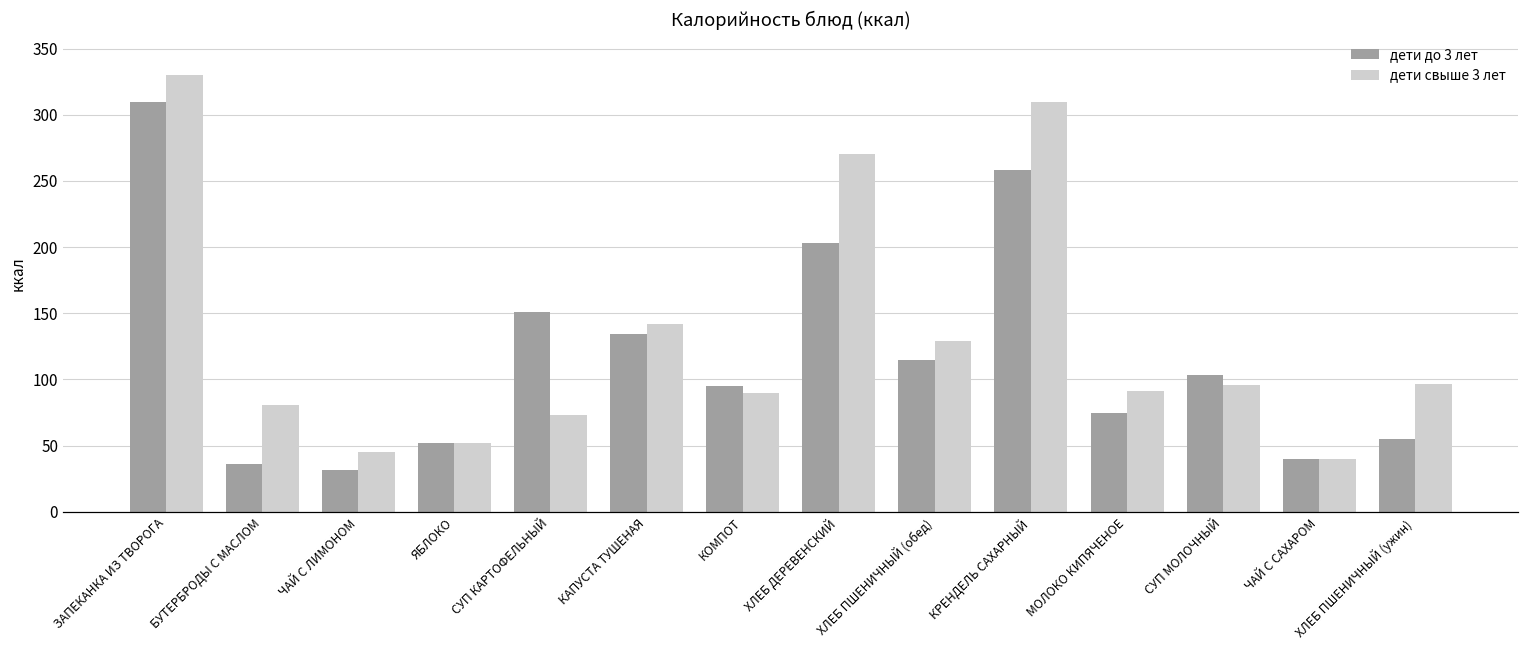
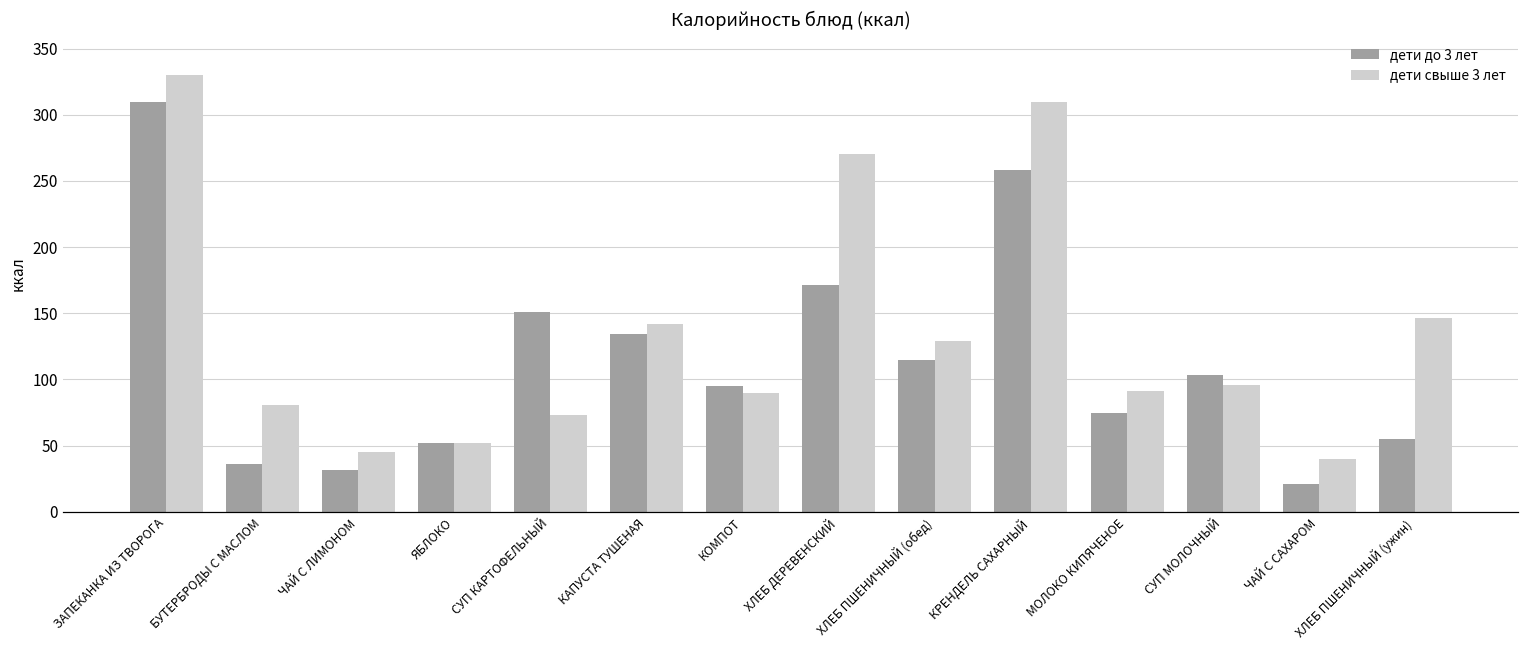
  {
    "дети до 3 лет": {
      "ЗАПЕКАНКА ИЗ ТВОРОГА": 310,
      "БУТЕРБРОДЫ С МАСЛОМ": 36,
      "ЧАЙ С ЛИМОНОМ": 32,
      "ЯБЛОКО": 52,
      "СУП КАРТОФЕЛЬНЫЙ": 151,
      "КАПУСТА ТУШЕНАЯ": 135,
      "КОМПОТ": 95,
-     "ХЛЕБ ДЕРЕВЕНСКИЙ": 203,
+     "ХЛЕБ ДЕРЕВЕНСКИЙ": 171,
      "ХЛЕБ ПШЕНИЧНЫЙ (обед)": 114,
      "КРЕНДЕЛЬ САХАРНЫЙ": 258,
      "МОЛОКО КИПЯЧЕНОЕ": 75,
      "СУП МОЛОЧНЫЙ": 103,
-     "ЧАЙ С САХАРОМ": 40,
+     "ЧАЙ С САХАРОМ": 21,
      "ХЛЕБ ПШЕНИЧНЫЙ (ужин)": 55
    },
    "дети свыше 3 лет": {
      "ЗАПЕКАНКА ИЗ ТВОРОГА": 330,
      "БУТЕРБРОДЫ С МАСЛОМ": 81,
      "ЧАЙ С ЛИМОНОМ": 45,
      "ЯБЛОКО": 52,
      "СУП КАРТОФЕЛЬНЫЙ": 73,
      "КАПУСТА ТУШЕНАЯ": 142,
      "КОМПОТ": 90,
      "ХЛЕБ ДЕРЕВЕНСКИЙ": 271,
      "ХЛЕБ ПШЕНИЧНЫЙ (обед)": 129,
      "КРЕНДЕЛЬ САХАРНЫЙ": 310,
      "МОЛОКО КИПЯЧЕНОЕ": 91,
      "СУП МОЛОЧНЫЙ": 96,
      "ЧАЙ С САХАРОМ": 40,
-     "ХЛЕБ ПШЕНИЧНЫЙ (ужин)": 97
+     "ХЛЕБ ПШЕНИЧНЫЙ (ужин)": 147
    }
  }
